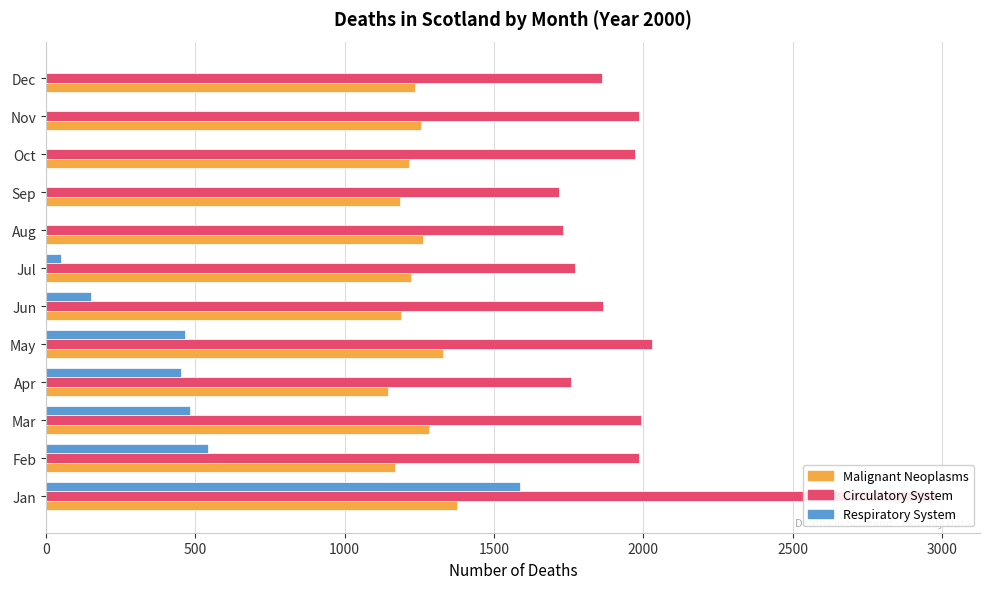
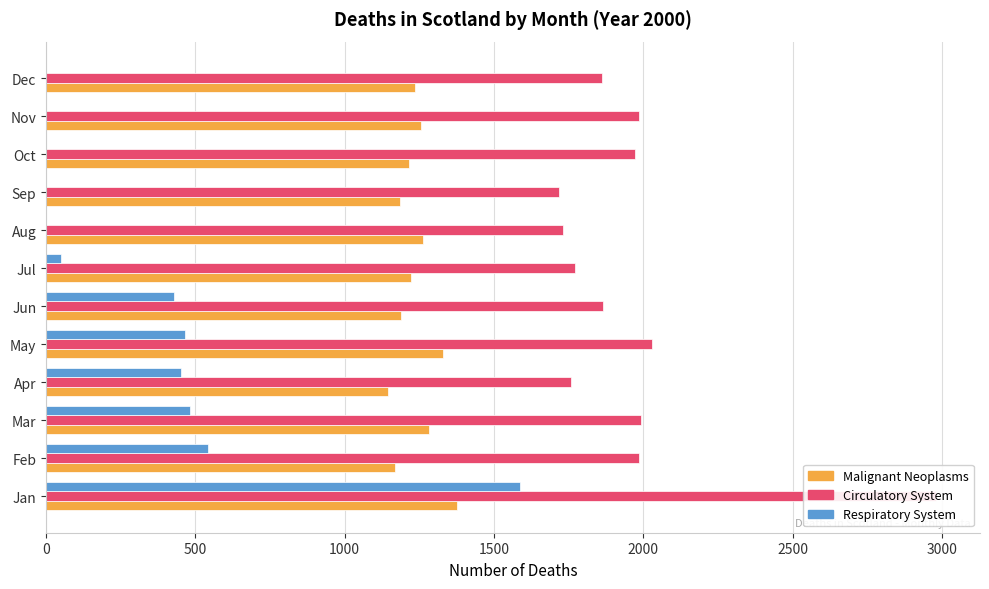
  {
    "Malignant Neoplasms": {
      "Dec": 1230,
      "Nov": 1250,
      "Oct": 1220,
      "Sep": 1180,
      "Aug": 1260,
      "Jul": 1220,
      "Jun": 1190,
      "May": 1330,
      "Apr": 1150,
      "Mar": 1280,
      "Feb": 1170,
      "Jan": 1380
    },
    "Circulatory System": {
      "Dec": 1860,
      "Nov": 1990,
      "Oct": 1970,
      "Sep": 1720,
      "Aug": 1730,
      "Jul": 1770,
      "Jun": 1870,
      "May": 2030,
      "Apr": 1760,
      "Mar": 1990,
      "Feb": 1990
    },
    "Respiratory System": {
      "Dec": 0,
      "Nov": 0,
      "Oct": 0,
      "Sep": 0,
      "Aug": 0,
      "Jul": 50,
-     "Jun": 150,
+     "Jun": 430,
      "May": 470,
      "Apr": 450,
      "Mar": 480,
      "Feb": 540,
      "Jan": 1590
    }
  }
